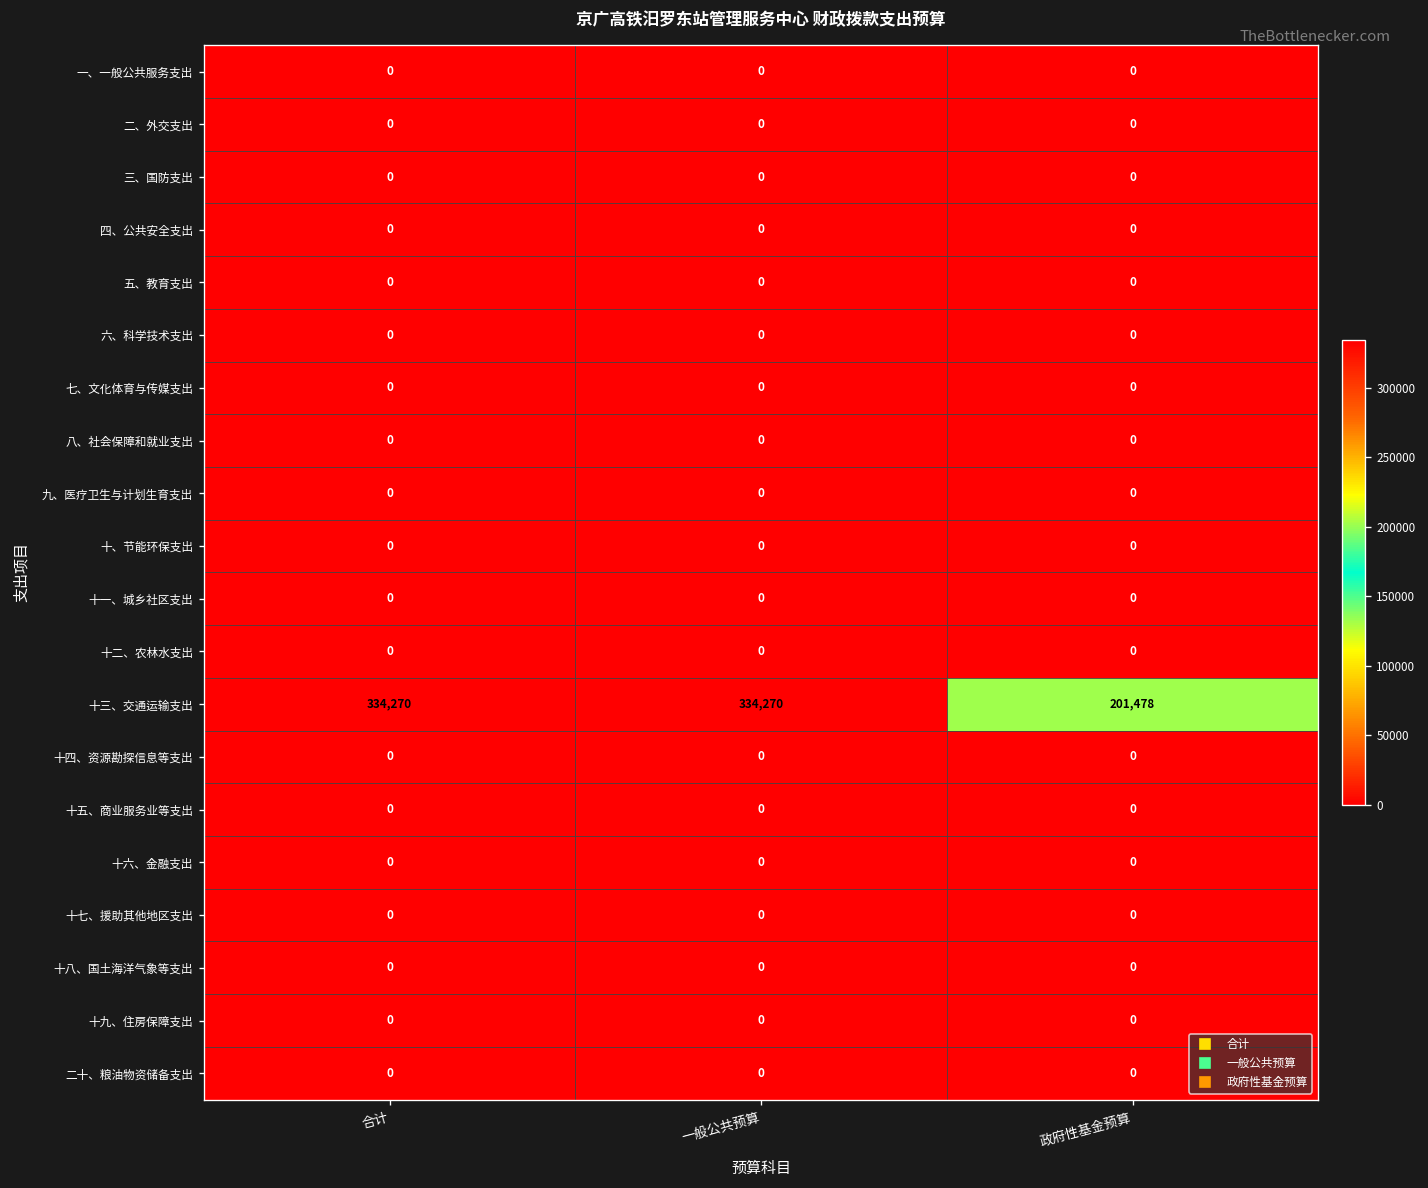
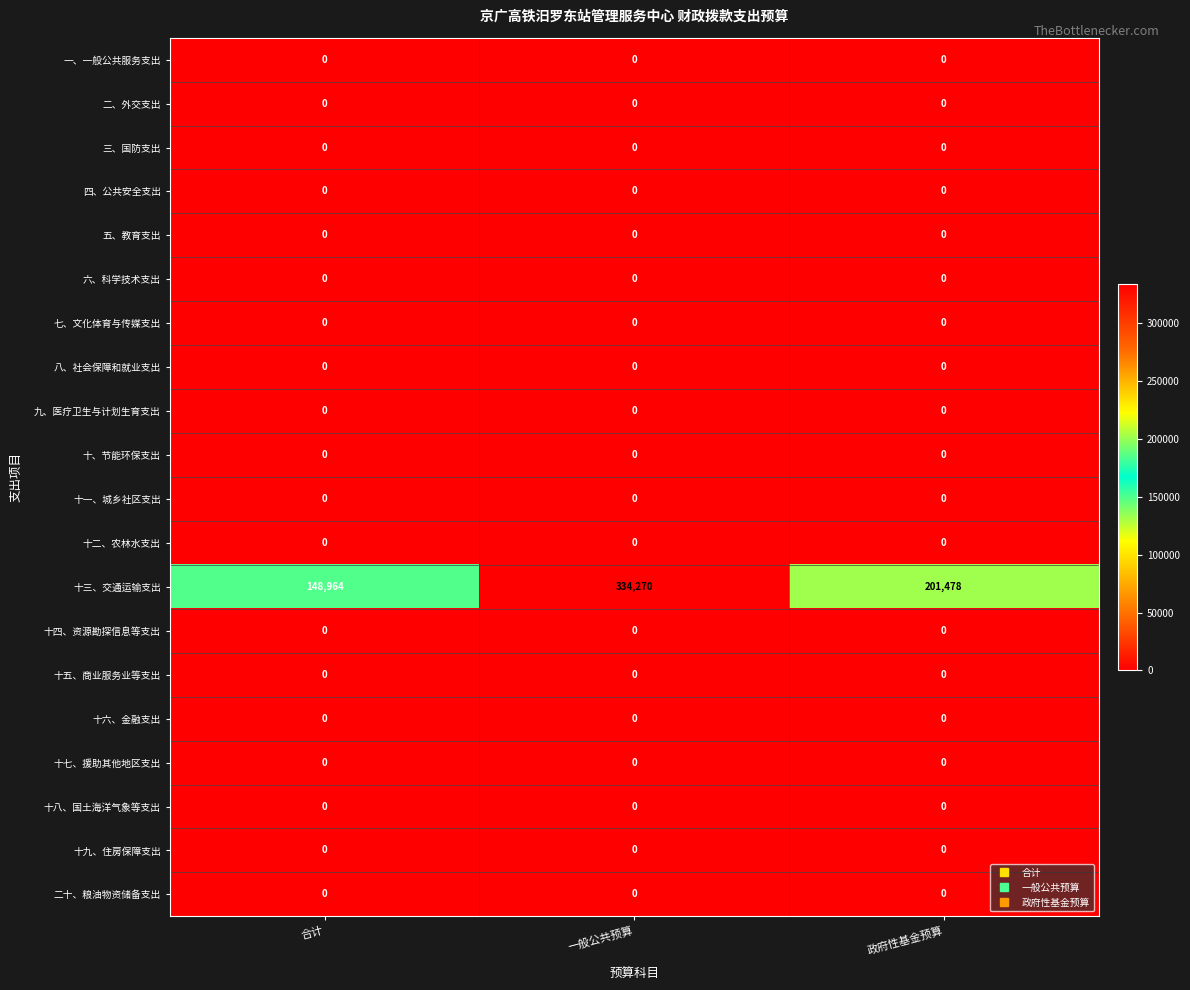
  {
    "一、一般公共服务支出": {
      "合计": "0",
      "一般公共预算": "0",
      "政府性基金预算": "0"
    },
    "二、外交支出": {
      "合计": "0",
      "一般公共预算": "0",
      "政府性基金预算": "0"
    },
    "三、国防支出": {
      "合计": "0",
      "一般公共预算": "0",
      "政府性基金预算": "0"
    },
    "四、公共安全支出": {
      "合计": "0",
      "一般公共预算": "0",
      "政府性基金预算": "0"
    },
    "五、教育支出": {
      "合计": "0",
      "一般公共预算": "0",
      "政府性基金预算": "0"
    },
    "六、科学技术支出": {
      "合计": "0",
      "一般公共预算": "0",
      "政府性基金预算": "0"
    },
    "七、文化体育与传媒支出": {
      "合计": "0",
      "一般公共预算": "0",
      "政府性基金预算": "0"
    },
    "八、社会保障和就业支出": {
      "合计": "0",
      "一般公共预算": "0",
      "政府性基金预算": "0"
    },
    "九、医疗卫生与计划生育支出": {
      "合计": "0",
      "一般公共预算": "0",
      "政府性基金预算": "0"
    },
    "十、节能环保支出": {
      "合计": "0",
      "一般公共预算": "0",
      "政府性基金预算": "0"
    },
    "十一、城乡社区支出": {
      "合计": "0",
      "一般公共预算": "0",
      "政府性基金预算": "0"
    },
    "十二、农林水支出": {
      "合计": "0",
      "一般公共预算": "0",
      "政府性基金预算": "0"
    },
    "十三、交通运输支出": {
-     "合计": "334,270",
+     "合计": "148,964",
      "一般公共预算": "334,270",
      "政府性基金预算": "201,478"
    },
    "十四、资源勘探信息等支出": {
      "合计": "0",
      "一般公共预算": "0",
      "政府性基金预算": "0"
    },
    "十五、商业服务业等支出": {
      "合计": "0",
      "一般公共预算": "0",
      "政府性基金预算": "0"
    },
    "十六、金融支出": {
      "合计": "0",
      "一般公共预算": "0",
      "政府性基金预算": "0"
    },
    "十七、援助其他地区支出": {
      "合计": "0",
      "一般公共预算": "0",
      "政府性基金预算": "0"
    },
    "十八、国土海洋气象等支出": {
      "合计": "0",
      "一般公共预算": "0",
      "政府性基金预算": "0"
    },
    "十九、住房保障支出": {
      "合计": "0",
      "一般公共预算": "0",
      "政府性基金预算": "0"
    },
    "二十、粮油物资储备支出": {
      "合计": "0",
      "一般公共预算": "0",
      "政府性基金预算": "0"
    }
  }
